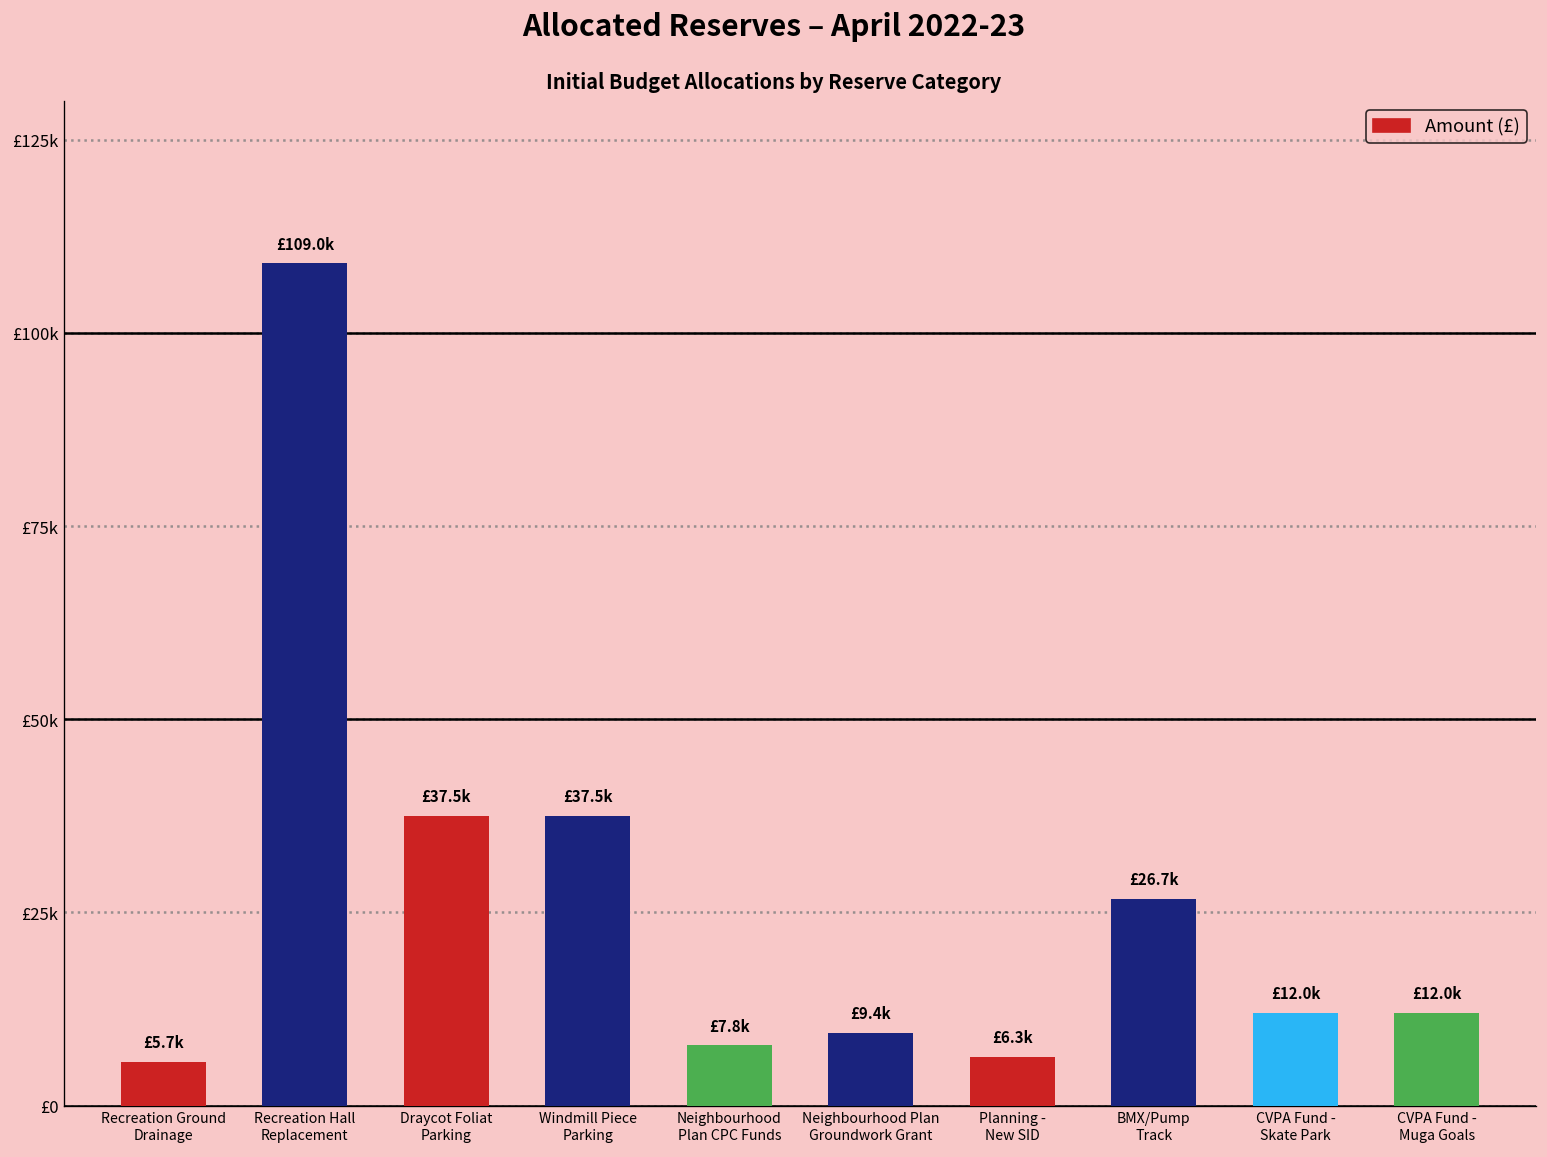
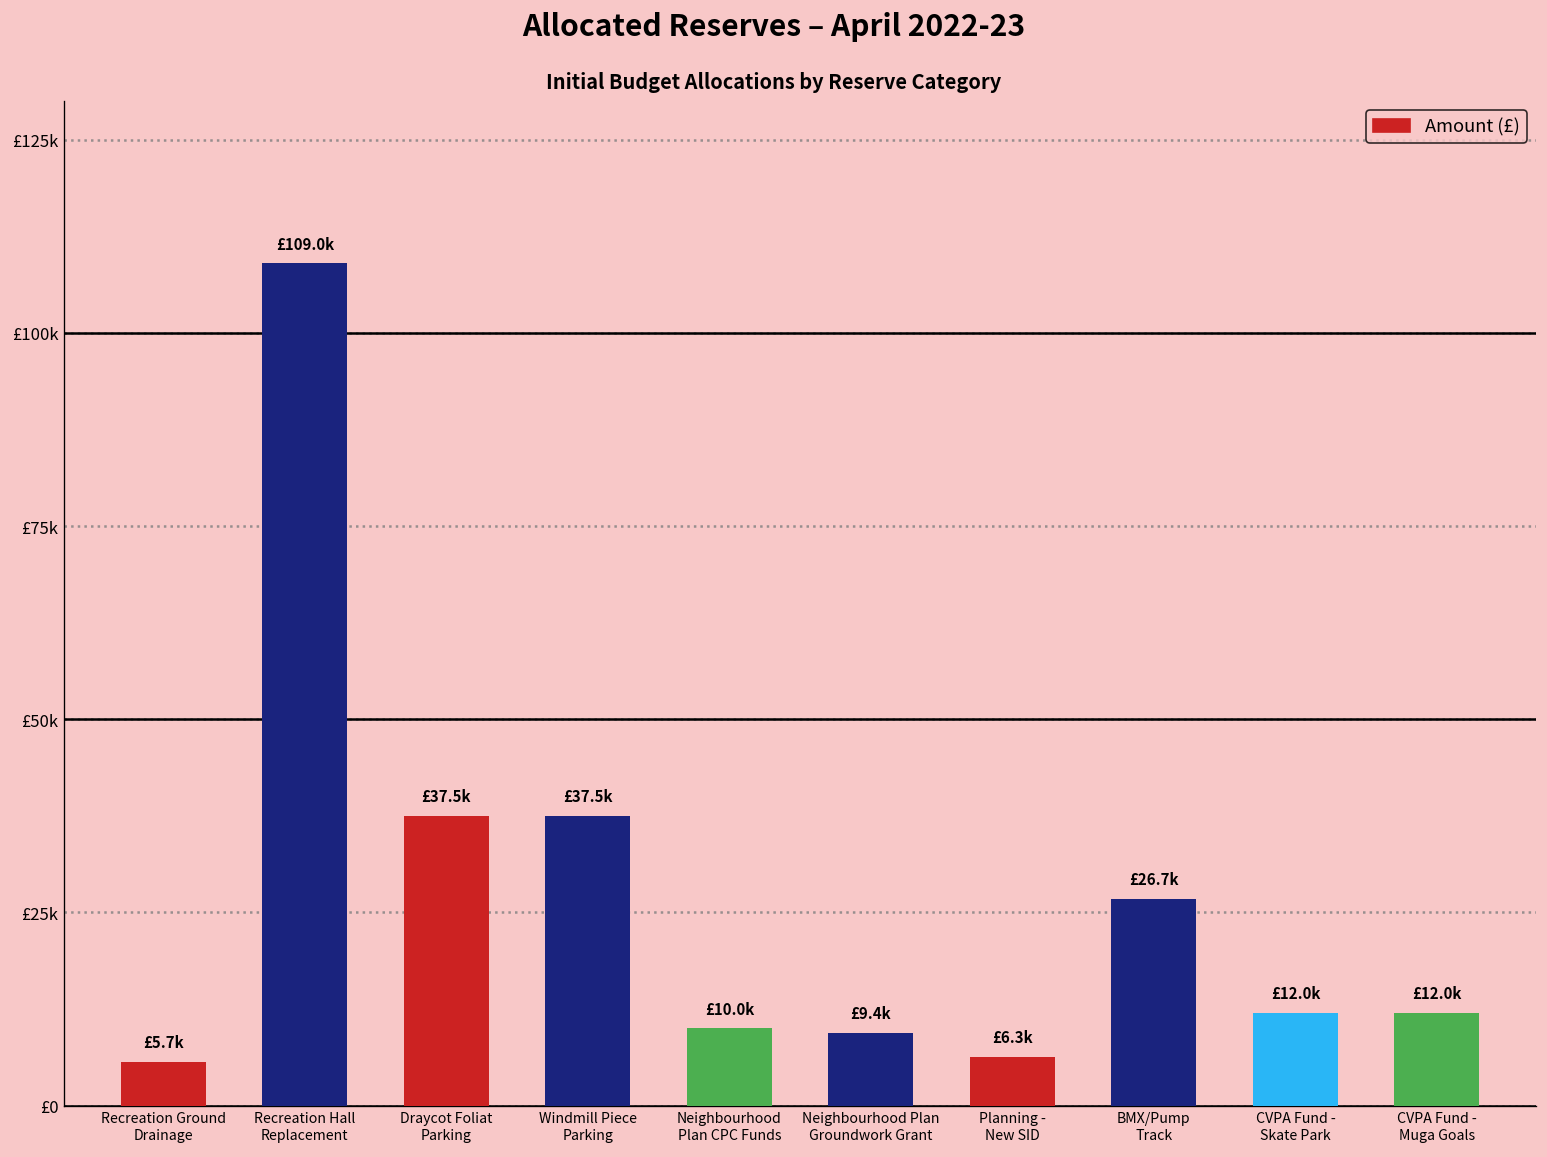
  {
    "Recreation Ground Drainage": "£5.7k",
    "Recreation Hall Replacement": "£109.0k",
    "Draycot Foliat Parking": "£37.5k",
    "Windmill Piece Parking": "£37.5k",
-   "Neighbourhood Plan CPC Funds": "£7.8k",
+   "Neighbourhood Plan CPC Funds": "£10.0k",
    "Neighbourhood Plan Groundwork Grant": "£9.4k",
    "Planning - New SID": "£6.3k",
    "BMX/Pump Track": "£26.7k",
    "CVPA Fund - Skate Park": "£12.0k",
    "CVPA Fund - Muga Goals": "£12.0k"
  }
